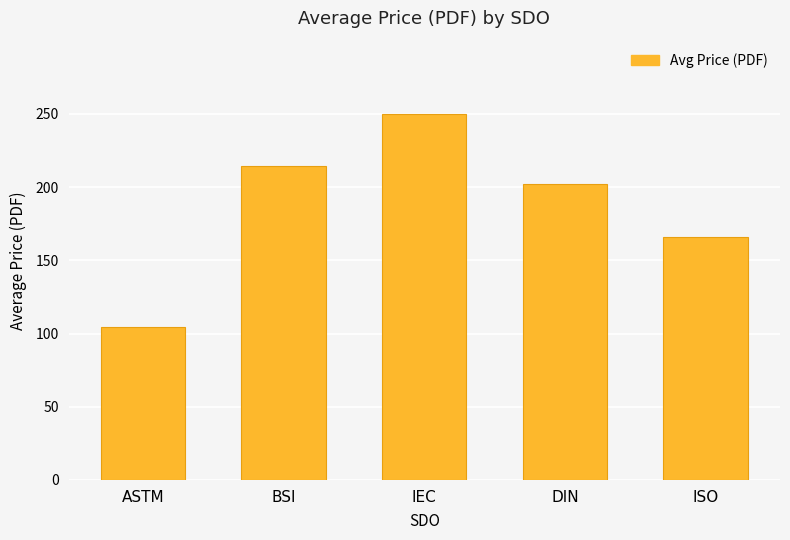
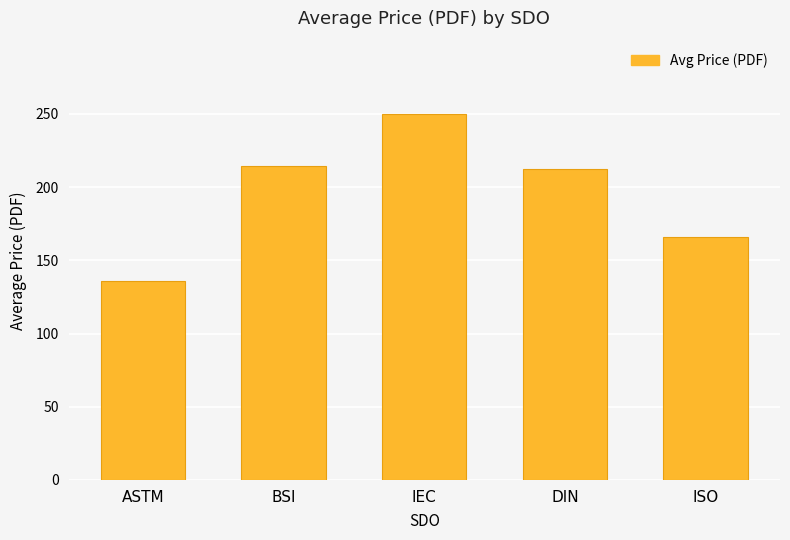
  {
-   "ASTM": 105,
+   "ASTM": 136,
    "BSI": 214,
    "IEC": 250,
-   "DIN": 202,
+   "DIN": 212,
    "ISO": 166
  }
